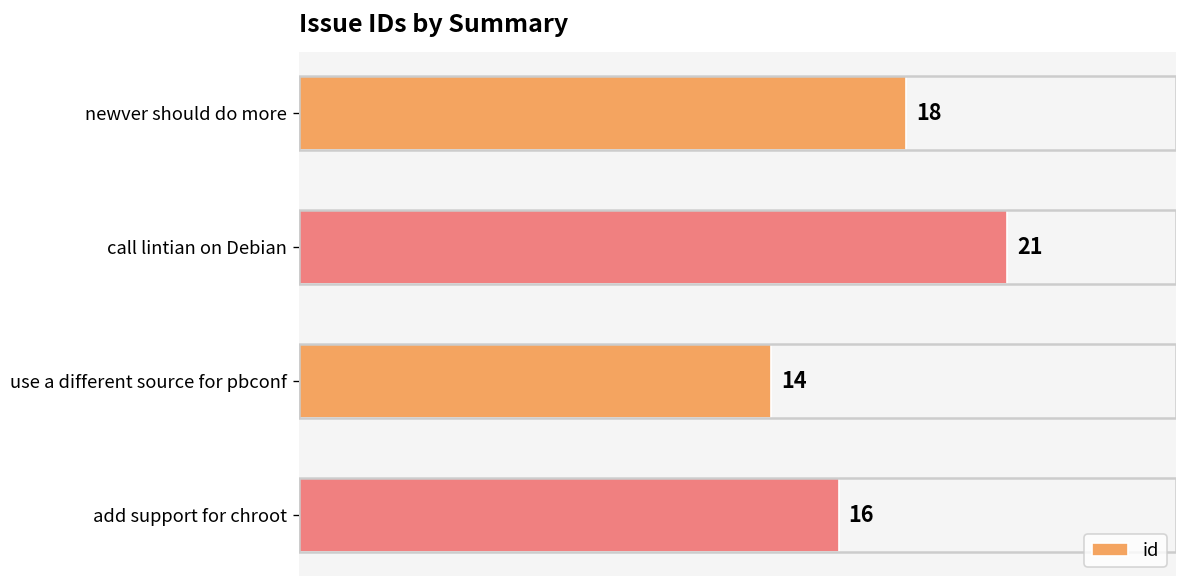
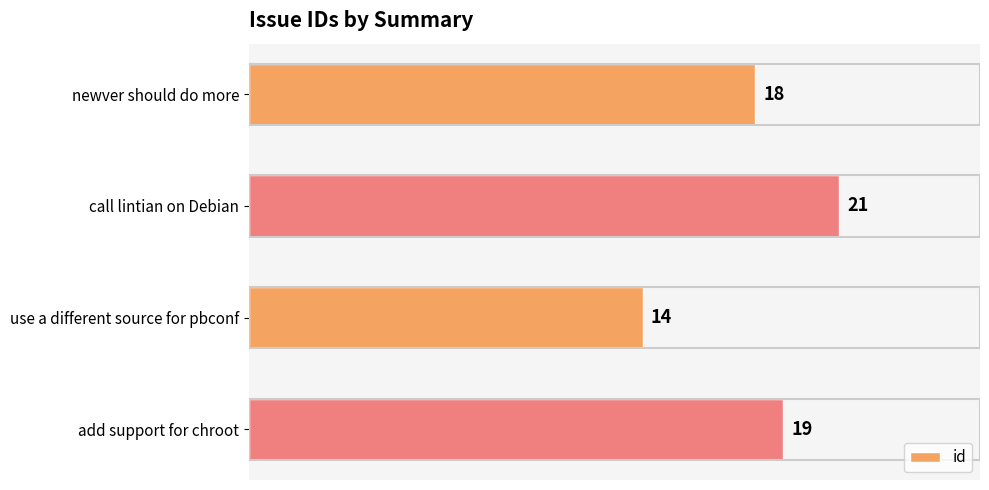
  {
    "newver should do more": 18,
    "call lintian on Debian": 21,
    "use a different source for pbconf": 14,
-   "add support for chroot": 16
+   "add support for chroot": 19
  }
